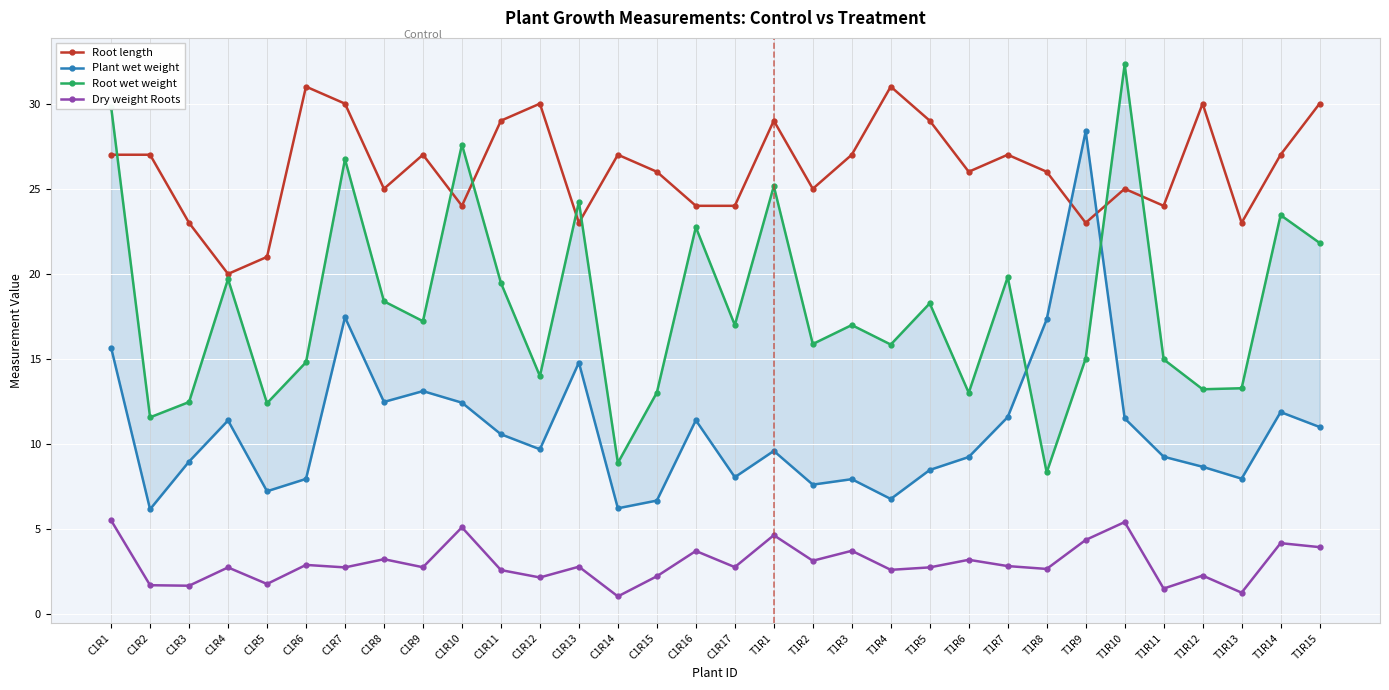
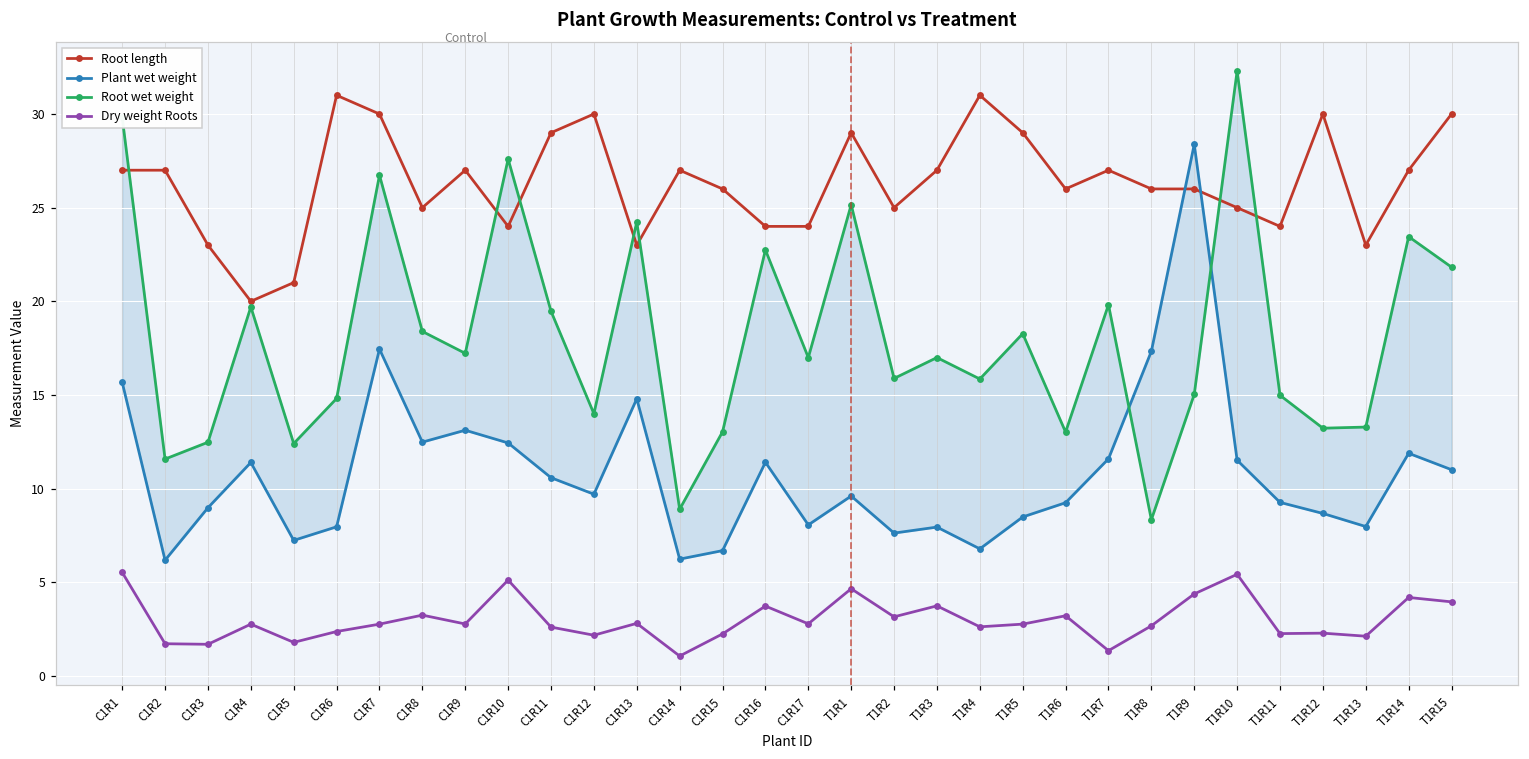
  {
    "Root length": {
      "C1R1": 27,
      "C1R2": 27,
      "C1R3": 23,
      "C1R4": 20,
      "C1R5": 21,
      "C1R6": 31,
      "C1R7": 30,
      "C1R8": 25,
      "C1R9": 27,
      "C1R10": 24,
      "C1R11": 29,
      "C1R12": 30,
      "C1R13": 23,
      "C1R14": 27,
      "C1R15": 26,
      "C1R16": 24,
      "C1R17": 24,
      "T1R1": 29,
      "T1R2": 25,
      "T1R3": 27,
      "T1R4": 31,
      "T1R5": 29,
      "T1R6": 26,
      "T1R7": 27,
      "T1R8": 26,
-     "T1R9": 23,
+     "T1R9": 26,
      "T1R10": 25,
      "T1R11": 24,
      "T1R12": 30,
      "T1R13": 23,
      "T1R14": 27,
      "T1R15": 30
    },
    "Root wet weight": {
      "T1R8": 8.3,
      "T1R9": 15.0
    },
    "Dry weight Roots": {
      "C1R1": 5.5,
      "C1R2": 1.7,
      "C1R3": 1.7,
      "C1R4": 2.8,
      "C1R5": 1.8,
-     "C1R6": 2.9,
+     "C1R6": 2.4,
      "C1R7": 2.8,
      "C1R8": 3.2,
      "C1R9": 2.8,
      "C1R10": 5.1,
      "C1R11": 2.6,
      "C1R12": 2.2,
      "C1R13": 2.8,
      "C1R14": 1.1,
      "C1R15": 2.2,
      "C1R16": 3.7,
      "C1R17": 2.8,
      "T1R1": 4.7,
      "T1R2": 3.2,
      "T1R3": 3.7,
      "T1R4": 2.6,
      "T1R5": 2.8,
      "T1R6": 3.2,
-     "T1R7": 2.8,
+     "T1R7": 1.3,
      "T1R8": 2.7,
      "T1R9": 4.4,
      "T1R10": 5.4,
-     "T1R11": 1.5,
+     "T1R11": 2.3,
      "T1R12": 2.3,
-     "T1R13": 1.3,
+     "T1R13": 2.1,
      "T1R14": 4.2,
      "T1R15": 4.0
    }
  }
